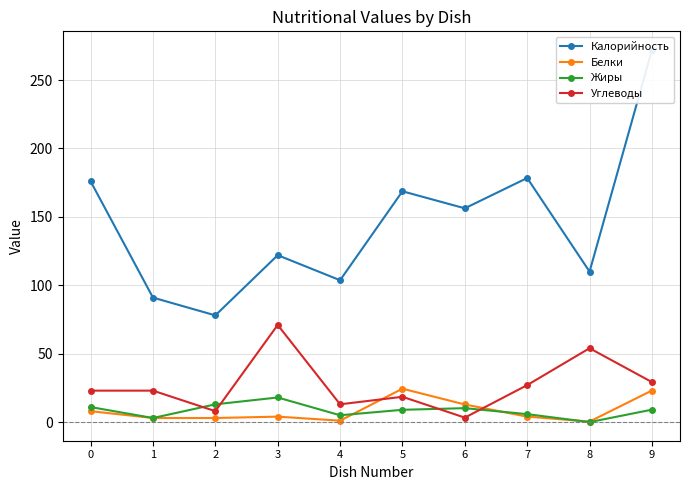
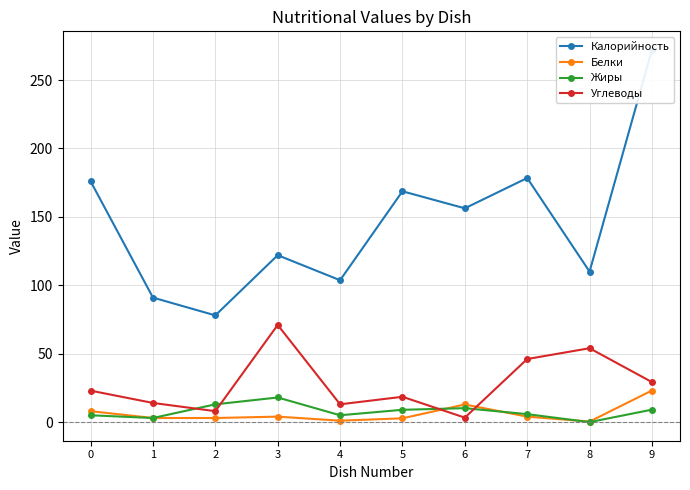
  {
    "Калорийность": {
      "0": 176,
      "1": 91,
      "2": 78,
      "3": 122,
      "4": 104,
      "5": 169,
      "6": 156,
      "7": 178,
      "8": 110
    },
    "Белки": {
      "0": 8,
      "2": 3,
      "3": 4,
      "4": 1,
-     "5": 24,
+     "5": 3,
      "6": 13,
      "9": 23
    },
    "Жиры": {
-     "0": 11,
+     "0": 5,
      "2": 13,
      "3": 18,
      "4": 5,
      "5": 9,
      "6": 10,
      "9": 9
    },
    "Углеводы": {
      "0": 23,
-     "1": 23,
+     "1": 14,
      "2": 8,
      "3": 71,
      "4": 13,
      "5": 19,
      "6": 3,
-     "7": 27,
+     "7": 46,
      "8": 54,
      "9": 29
    }
  }
